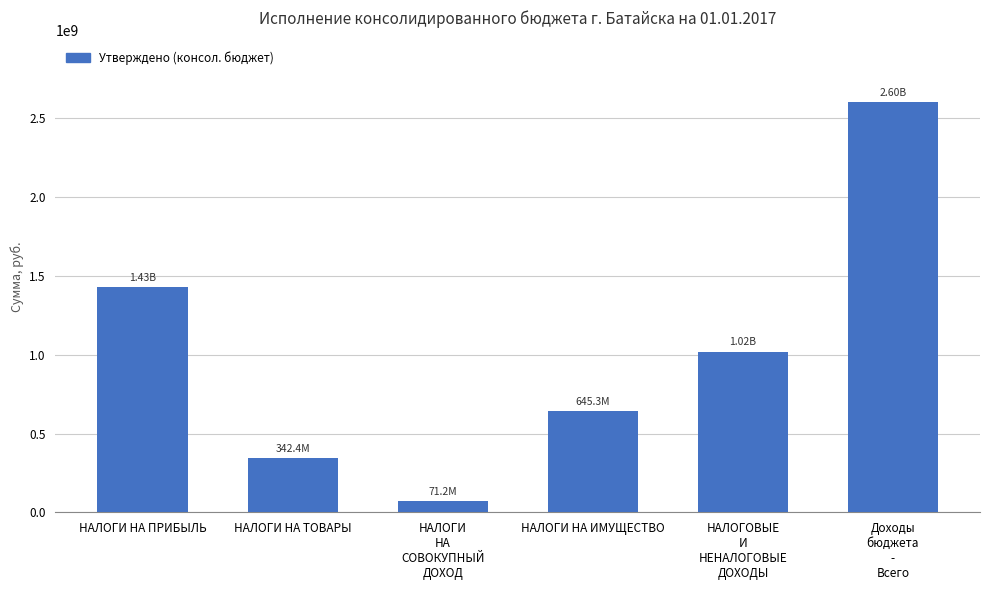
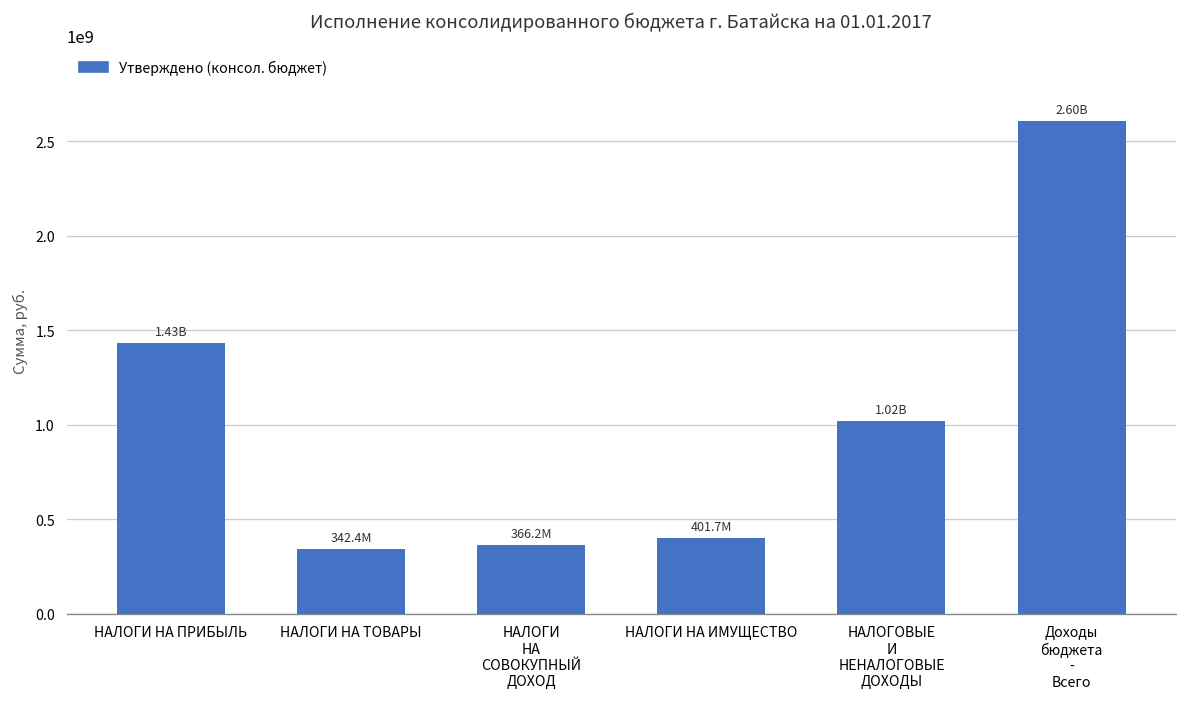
  {
    "НАЛОГИ НА ПРИБЫЛЬ": "1.43B",
    "НАЛОГИ НА ТОВАРЫ": "342.4M",
-   "НАЛОГИ НА СОВОКУПНЫЙ ДОХОД": "71.2M",
-   "НАЛОГИ НА ИМУЩЕСТВО": "645.3M",
+   "НАЛОГИ НА СОВОКУПНЫЙ ДОХОД": "366.2M",
+   "НАЛОГИ НА ИМУЩЕСТВО": "401.7M",
    "НАЛОГОВЫЕ И НЕНАЛОГОВЫЕ ДОХОДЫ": "1.02B",
    "Доходы бюджета - Всего": "2.60B"
  }
